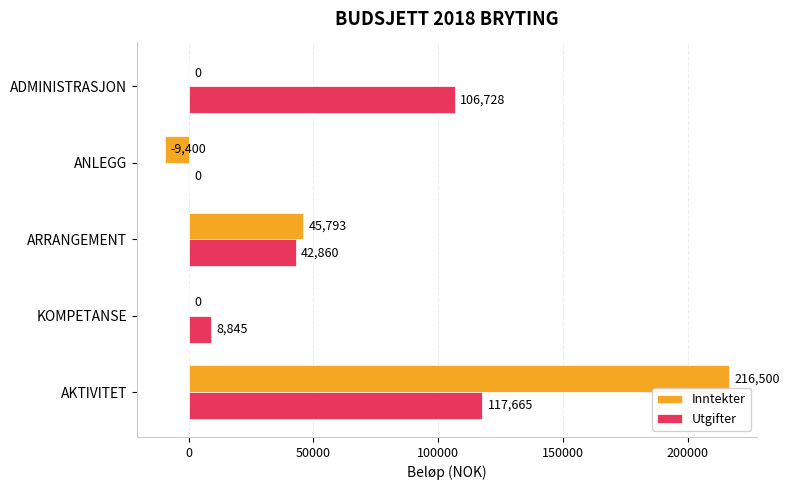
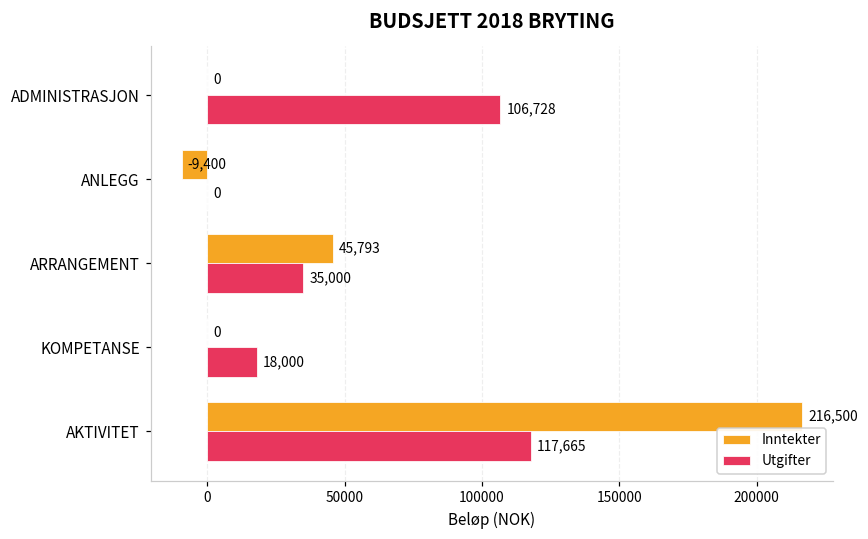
  {
    "Inntekter": {
      "ADMINISTRASJON": "0",
      "ANLEGG": "-9,400",
      "ARRANGEMENT": "45,793",
      "KOMPETANSE": "0",
      "AKTIVITET": "216,500"
    },
    "Utgifter": {
      "ADMINISTRASJON": "106,728",
      "ANLEGG": "0",
-     "ARRANGEMENT": "42,860",
-     "KOMPETANSE": "8,845",
+     "ARRANGEMENT": "35,000",
+     "KOMPETANSE": "18,000",
      "AKTIVITET": "117,665"
    }
  }
